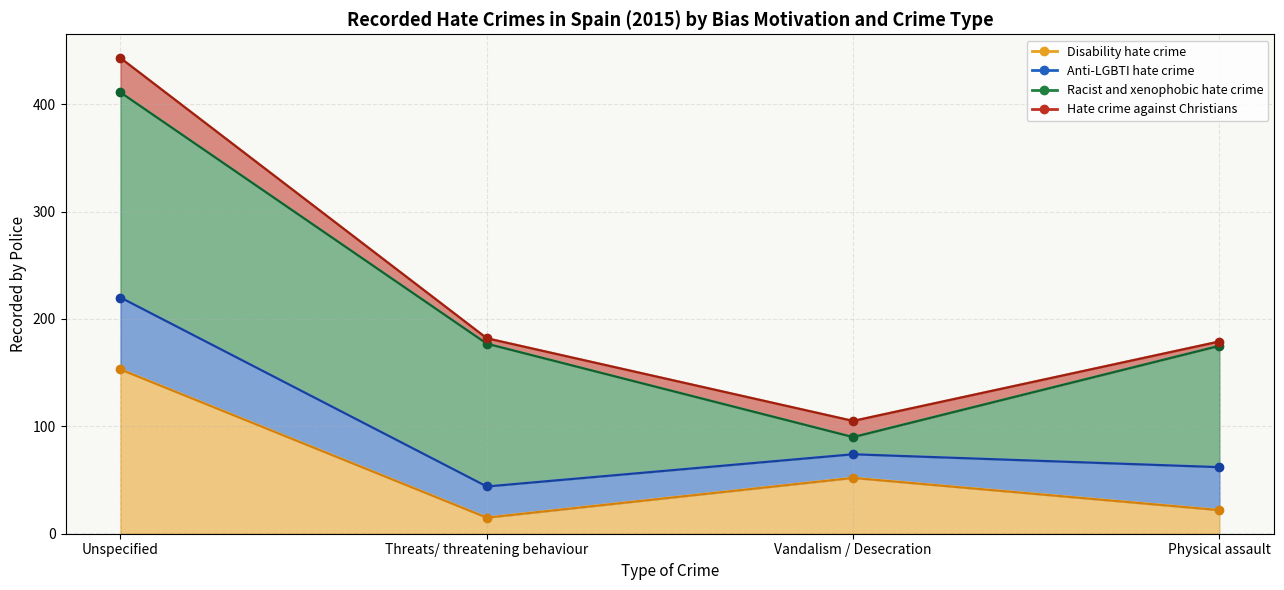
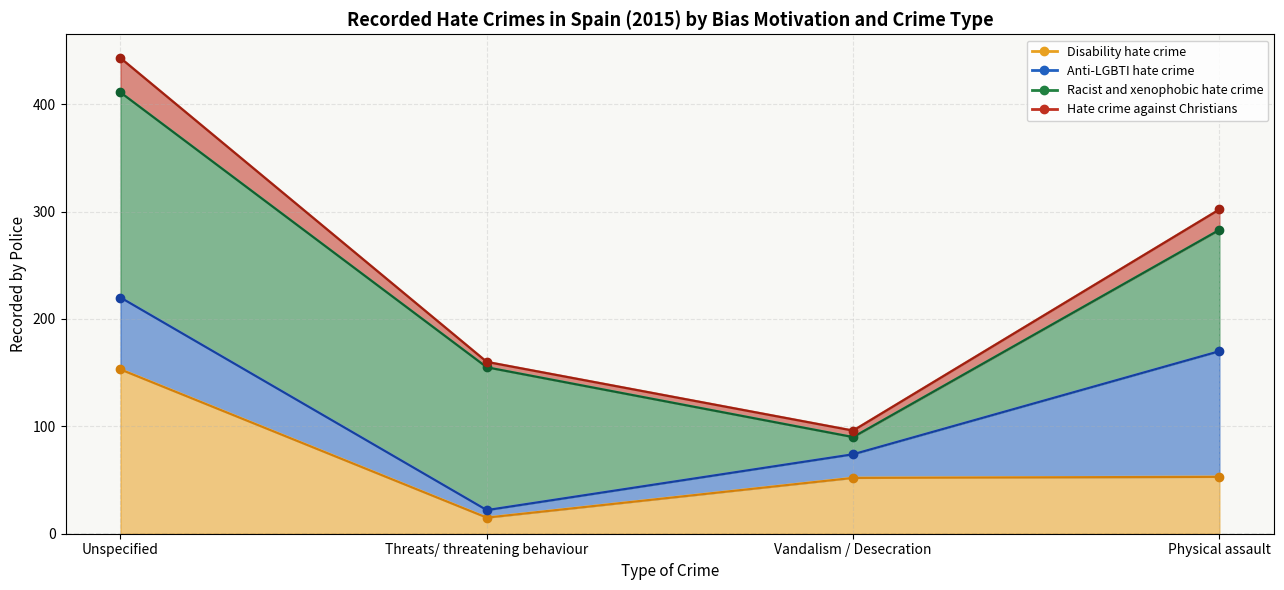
  {
    "Disability hate crime": {
      "Unspecified": 153,
      "Threats/ threatening behaviour": 15,
      "Vandalism / Desecration": 52,
-     "Physical assault": 22
+     "Physical assault": 53
    },
    "Anti-LGBTI hate crime": {
      "Unspecified": 67,
-     "Threats/ threatening behaviour": 29,
+     "Threats/ threatening behaviour": 7,
      "Vandalism / Desecration": 22,
-     "Physical assault": 40
+     "Physical assault": 117
    },
    "Racist and xenophobic hate crime": {
      "Unspecified": 191,
      "Threats/ threatening behaviour": 133,
      "Vandalism / Desecration": 16,
      "Physical assault": 113
    },
    "Hate crime against Christians": {
      "Unspecified": 32,
      "Threats/ threatening behaviour": 5,
-     "Vandalism / Desecration": 15,
-     "Physical assault": 4
+     "Vandalism / Desecration": 6,
+     "Physical assault": 19
    }
  }
